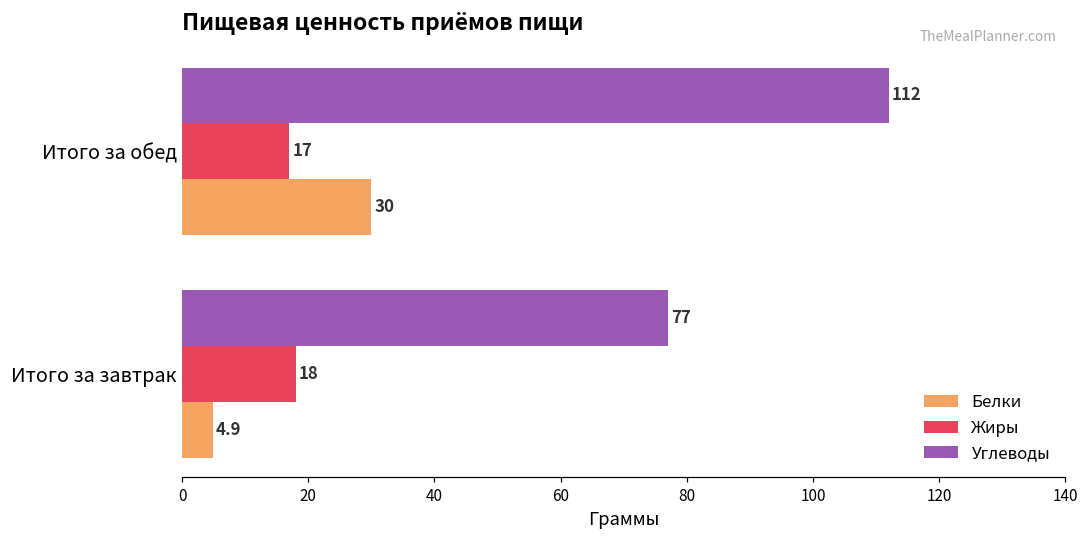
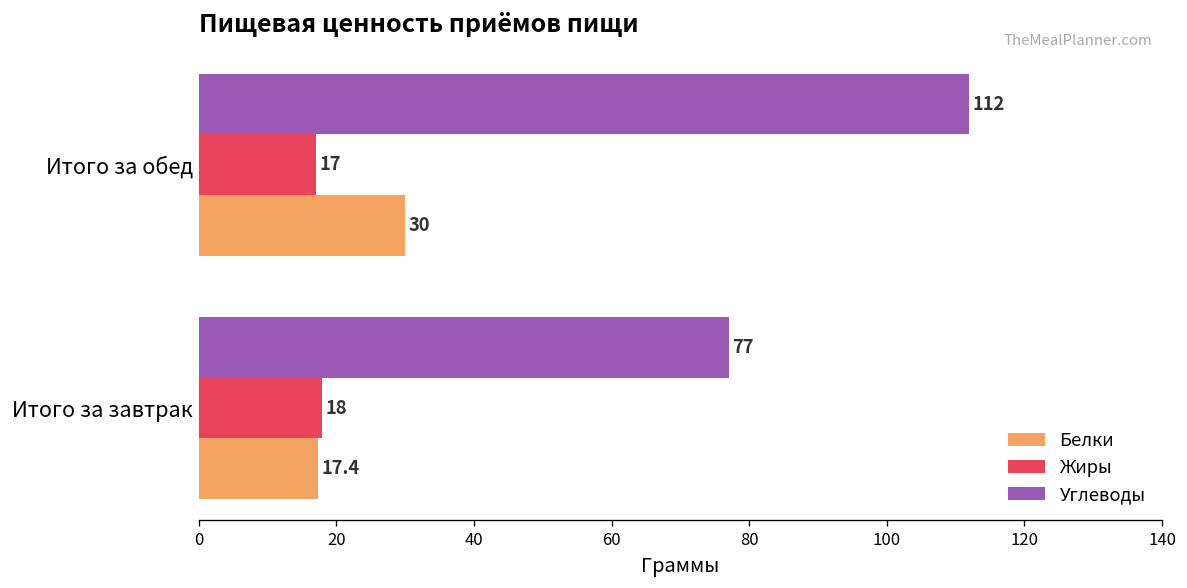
  {
    "Белки": {
      "Итого за обед": 30,
-     "Итого за завтрак": 4.9
+     "Итого за завтрак": 17.4
    },
    "Жиры": {
      "Итого за обед": 17,
      "Итого за завтрак": 18
    },
    "Углеводы": {
      "Итого за обед": 112,
      "Итого за завтрак": 77
    }
  }
